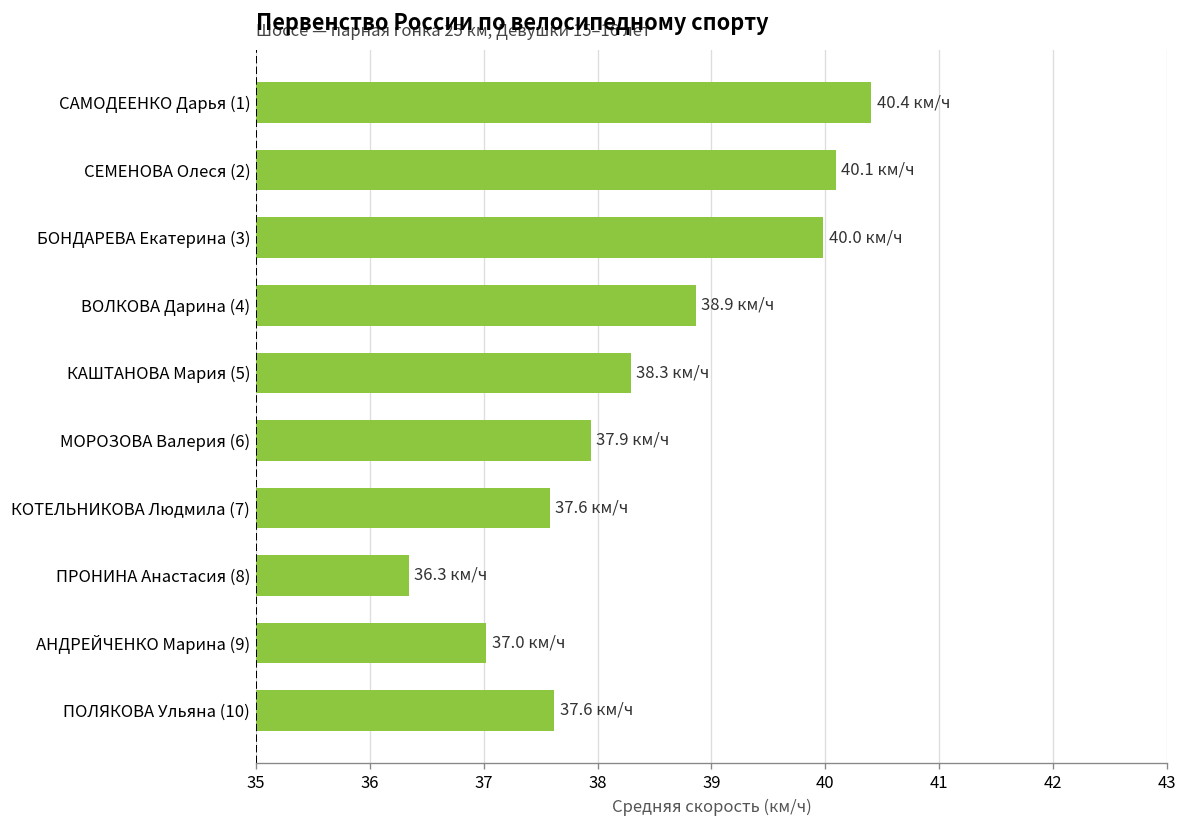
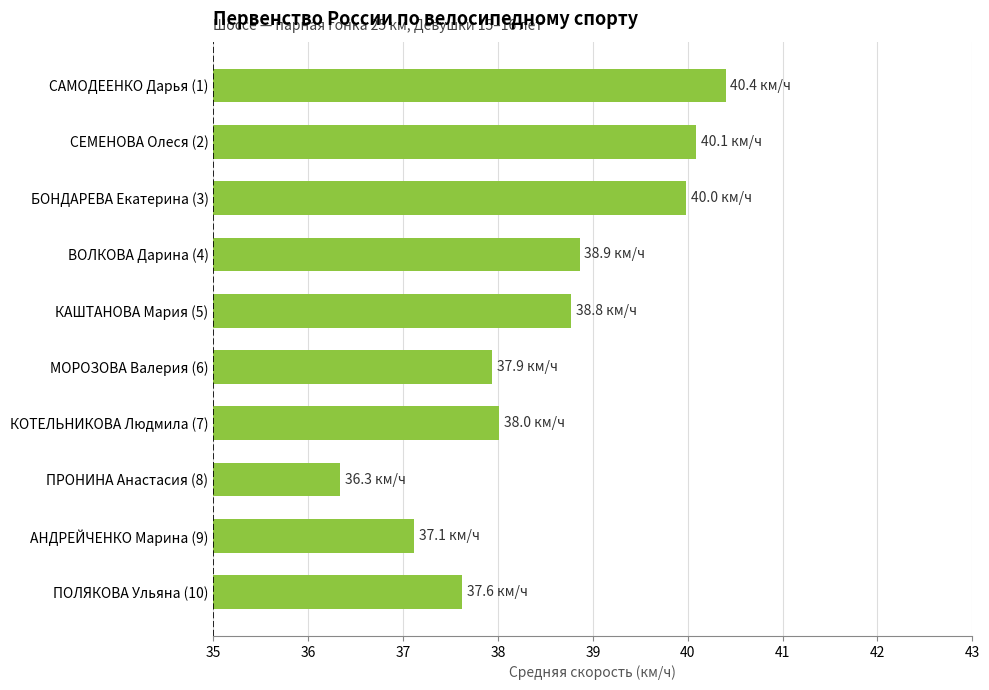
  {
    "САМОДЕЕНКО Дарья (1)": 40.4,
    "СЕМЕНОВА Олеся (2)": 40.1,
    "БОНДАРЕВА Екатерина (3)": 40.0,
    "ВОЛКОВА Дарина (4)": 38.9,
-   "КАШТАНОВА Мария (5)": 38.3,
+   "КАШТАНОВА Мария (5)": 38.8,
    "МОРОЗОВА Валерия (6)": 37.9,
-   "КОТЕЛЬНИКОВА Людмила (7)": 37.6,
+   "КОТЕЛЬНИКОВА Людмила (7)": 38.0,
    "ПРОНИНА Анастасия (8)": 36.3,
-   "АНДРЕЙЧЕНКО Марина (9)": 37.0,
+   "АНДРЕЙЧЕНКО Марина (9)": 37.1,
    "ПОЛЯКОВА Ульяна (10)": 37.6
  }
